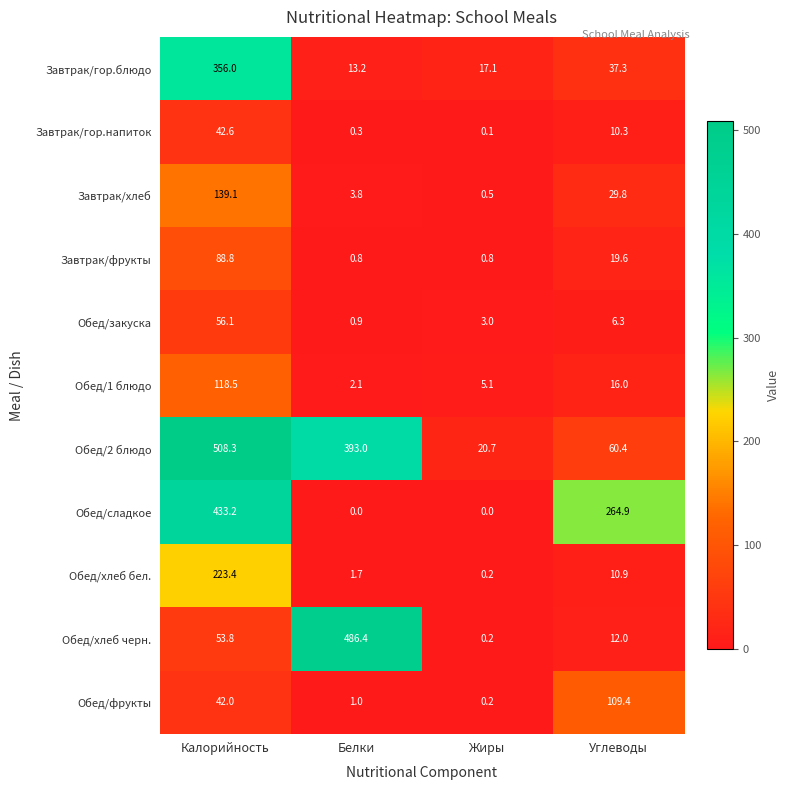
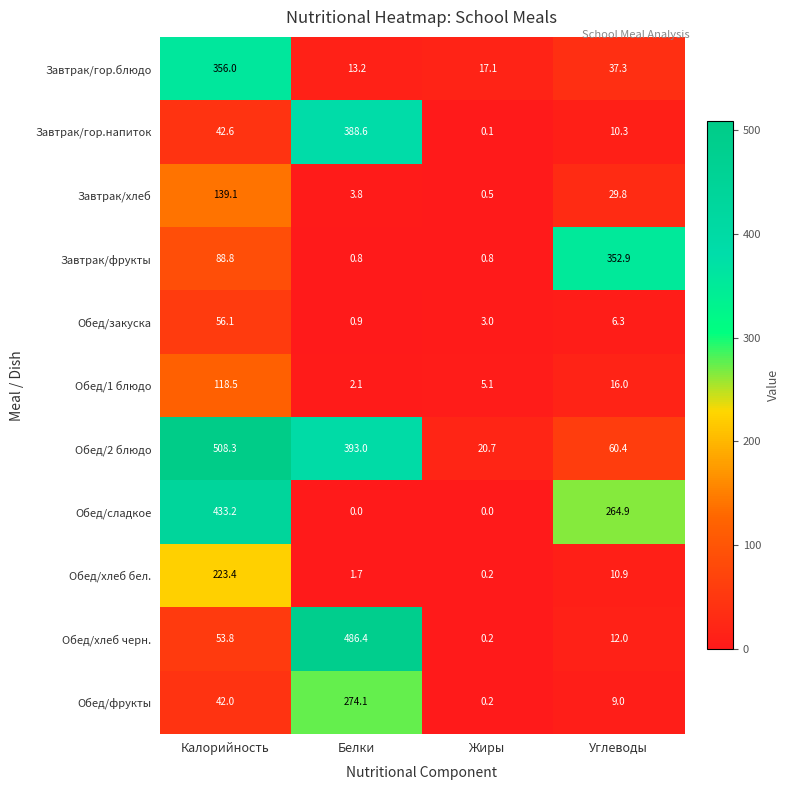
  {
    "Завтрак/гор.блюдо": {
      "Калорийность": 356.0,
      "Белки": 13.2,
      "Жиры": 17.1,
      "Углеводы": 37.3
    },
    "Завтрак/гор.напиток": {
      "Калорийность": 42.6,
-     "Белки": 0.3,
+     "Белки": 388.6,
      "Жиры": 0.1,
      "Углеводы": 10.3
    },
    "Завтрак/хлеб": {
      "Калорийность": 139.1,
      "Белки": 3.8,
      "Жиры": 0.5,
      "Углеводы": 29.8
    },
    "Завтрак/фрукты": {
      "Калорийность": 88.8,
      "Белки": 0.8,
      "Жиры": 0.8,
-     "Углеводы": 19.6
+     "Углеводы": 352.9
    },
    "Обед/закуска": {
      "Калорийность": 56.1,
      "Белки": 0.9,
      "Жиры": 3.0,
      "Углеводы": 6.3
    },
    "Обед/1 блюдо": {
      "Калорийность": 118.5,
      "Белки": 2.1,
      "Жиры": 5.1,
      "Углеводы": 16.0
    },
    "Обед/2 блюдо": {
      "Калорийность": 508.3,
      "Белки": 393.0,
      "Жиры": 20.7,
      "Углеводы": 60.4
    },
    "Обед/сладкое": {
      "Калорийность": 433.2,
      "Белки": 0.0,
      "Жиры": 0.0,
      "Углеводы": 264.9
    },
    "Обед/хлеб бел.": {
      "Калорийность": 223.4,
      "Белки": 1.7,
      "Жиры": 0.2,
      "Углеводы": 10.9
    },
    "Обед/хлеб черн.": {
      "Калорийность": 53.8,
      "Белки": 486.4,
      "Жиры": 0.2,
      "Углеводы": 12.0
    },
    "Обед/фрукты": {
      "Калорийность": 42.0,
-     "Белки": 1.0,
+     "Белки": 274.1,
      "Жиры": 0.2,
-     "Углеводы": 109.4
+     "Углеводы": 9.0
    }
  }
